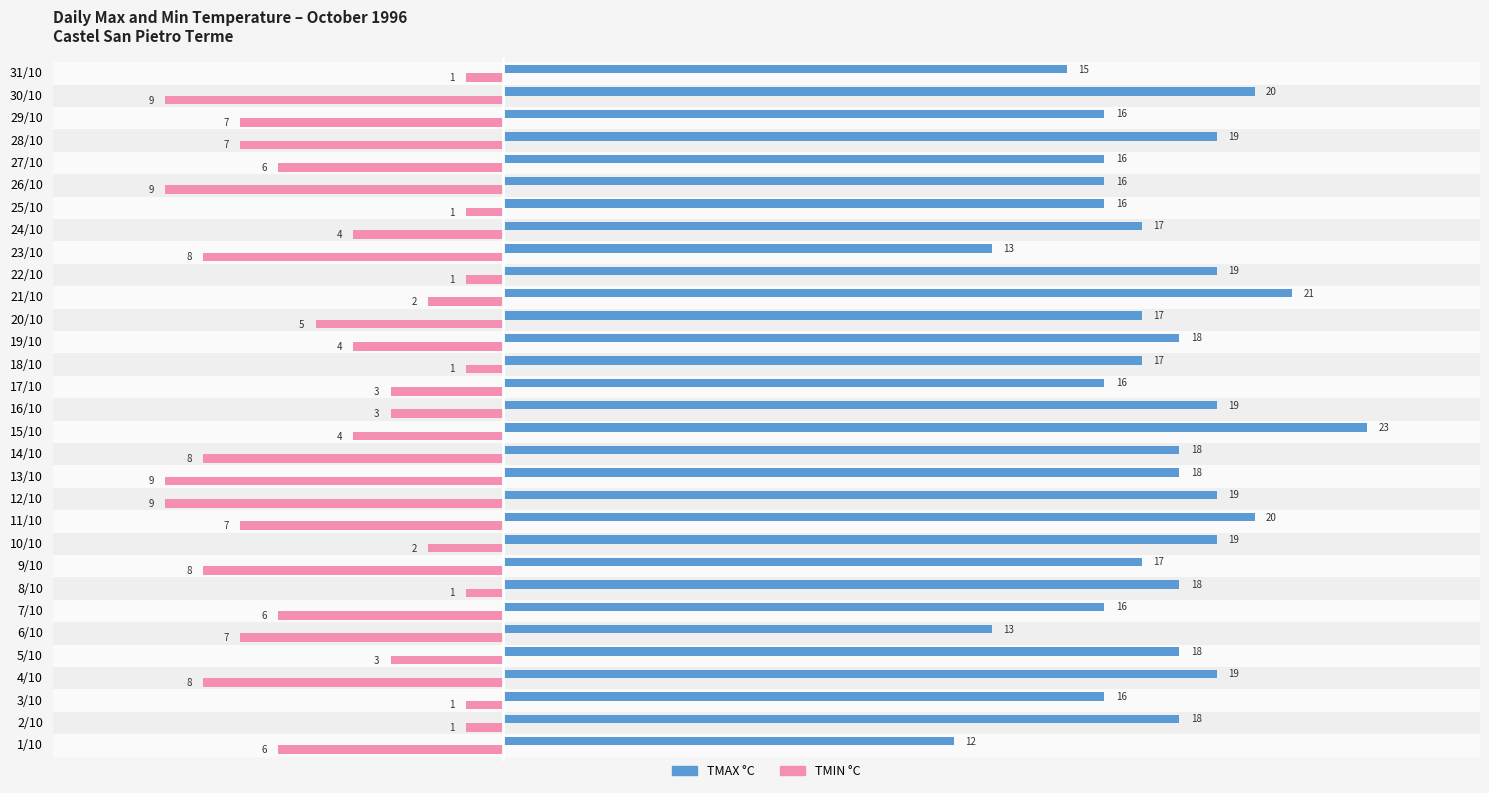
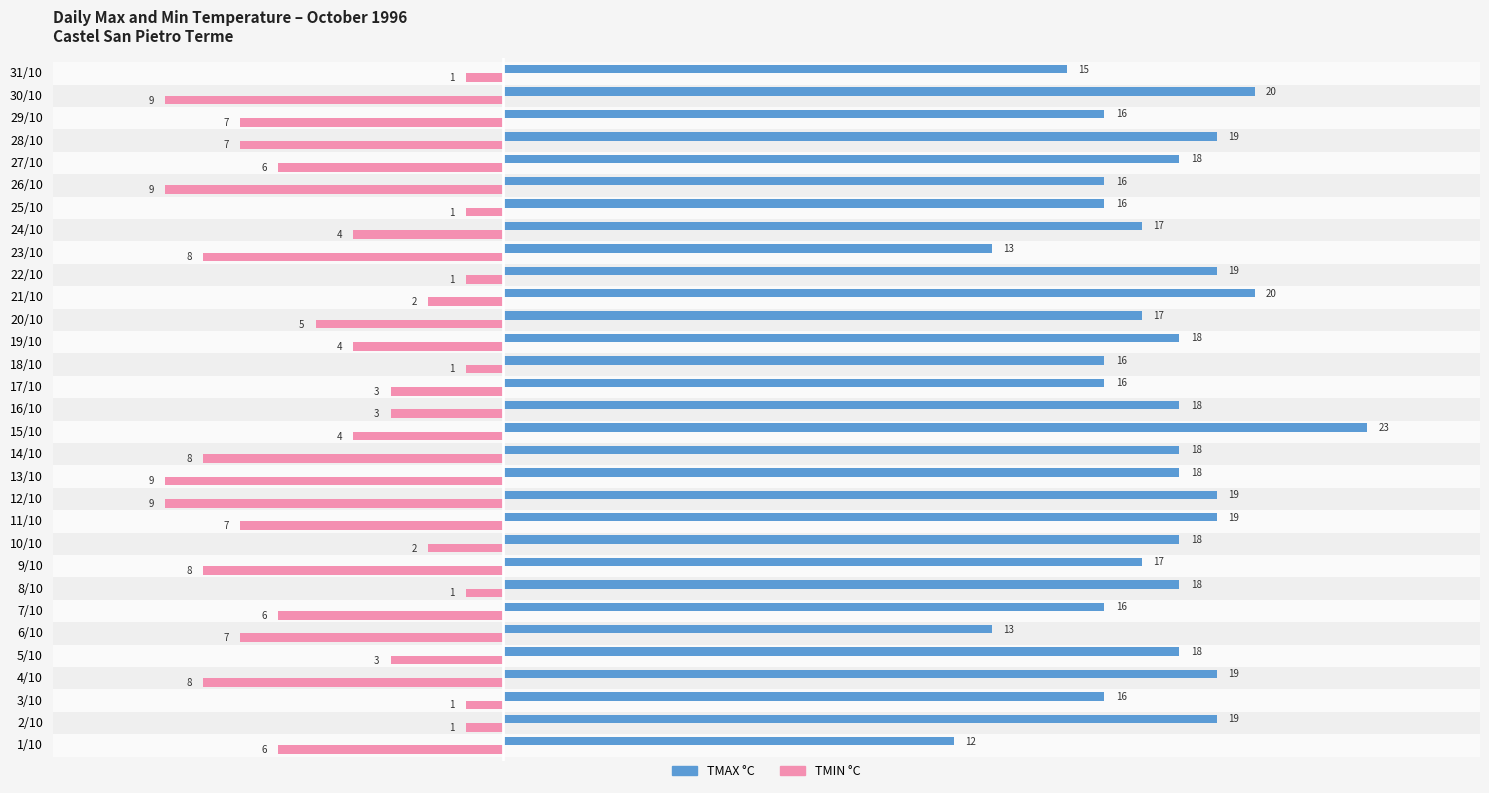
  {
    "TMAX °C": {
      "31/10": 15,
      "30/10": 20,
      "29/10": 16,
      "28/10": 19,
-     "27/10": 16,
+     "27/10": 18,
      "26/10": 16,
      "25/10": 16,
      "24/10": 17,
      "23/10": 13,
      "22/10": 19,
-     "21/10": 21,
+     "21/10": 20,
      "20/10": 17,
      "19/10": 18,
-     "18/10": 17,
+     "18/10": 16,
      "17/10": 16,
-     "16/10": 19,
+     "16/10": 18,
      "15/10": 23,
      "14/10": 18,
      "13/10": 18,
      "12/10": 19,
-     "11/10": 20,
-     "10/10": 19,
+     "11/10": 19,
+     "10/10": 18,
      "9/10": 17,
      "8/10": 18,
      "7/10": 16,
      "6/10": 13,
      "5/10": 18,
      "4/10": 19,
      "3/10": 16,
-     "2/10": 18,
+     "2/10": 19,
      "1/10": 12
    }
  }
